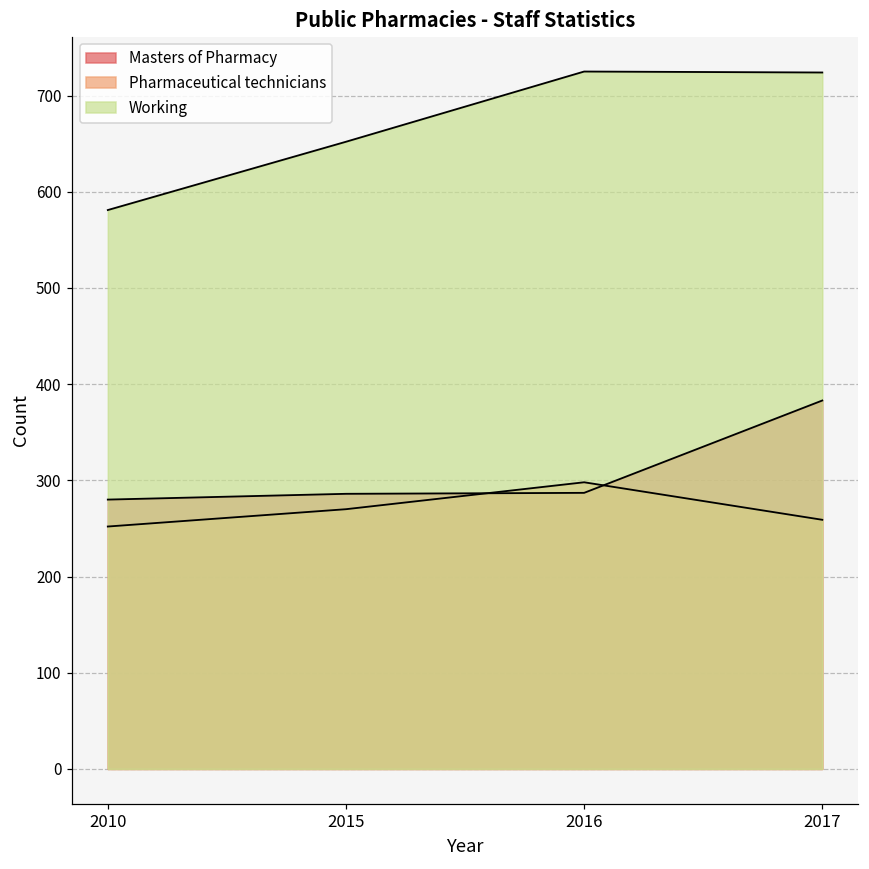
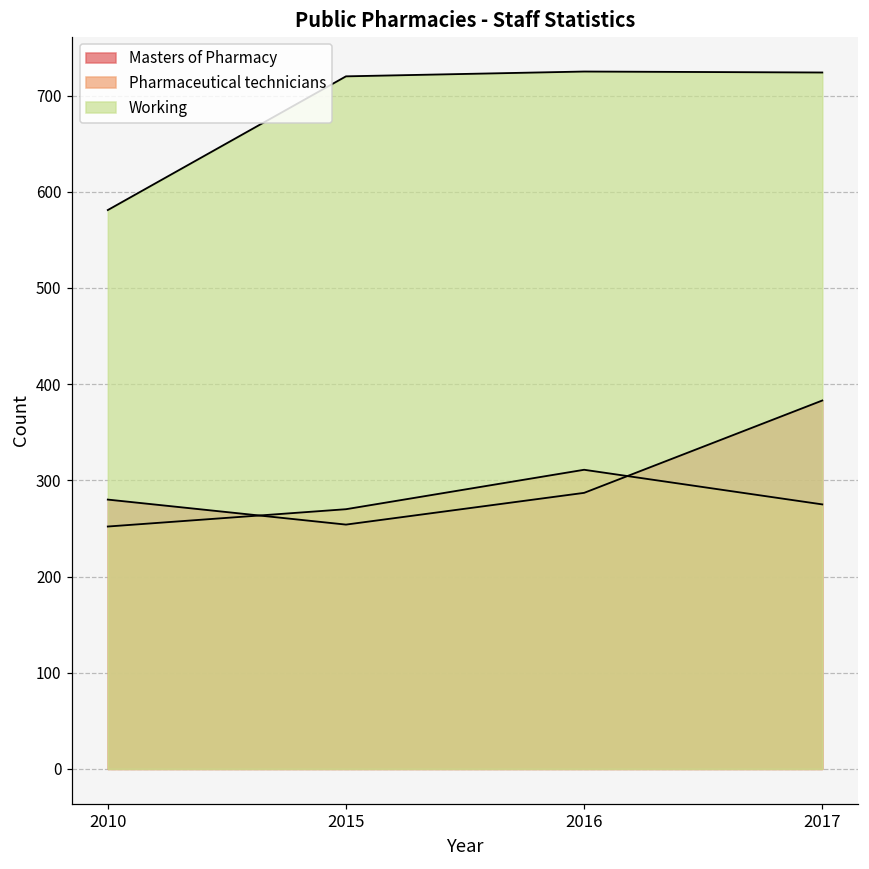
  {
    "Masters of Pharmacy": {
      "2010": 280,
-     "2015": 290,
+     "2015": 250,
      "2016": 290,
      "2017": 380
    },
    "Pharmaceutical technicians": {
      "2010": 250,
      "2015": 270,
-     "2016": 300,
-     "2017": 260
+     "2016": 310,
+     "2017": 280
    },
    "Working": {
      "2010": 580,
-     "2015": 650,
+     "2015": 720,
      "2016": 730,
      "2017": 720
    }
  }
